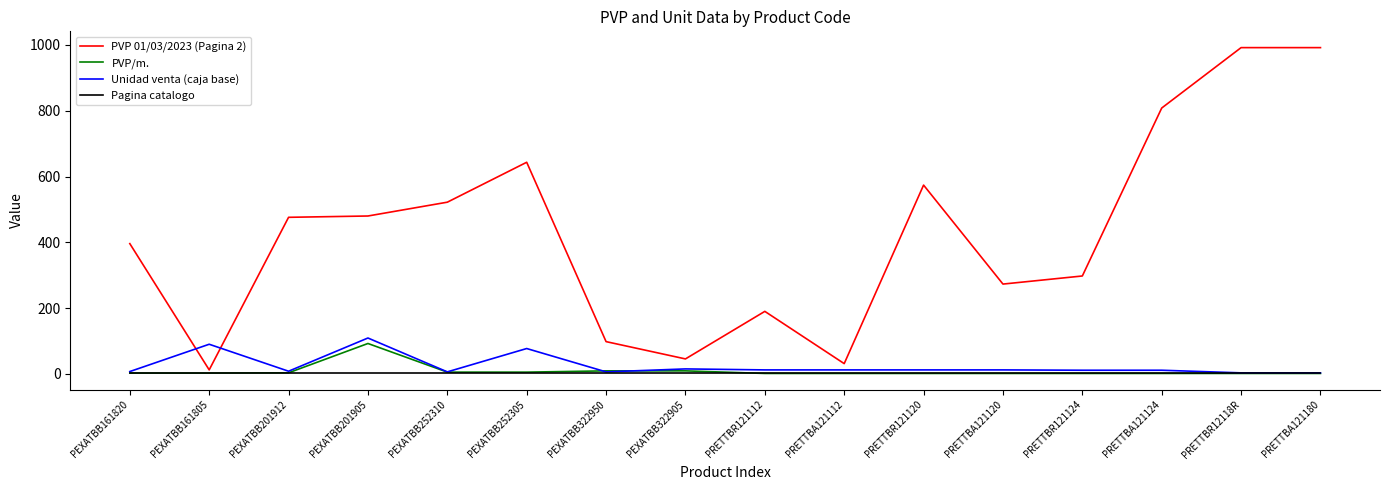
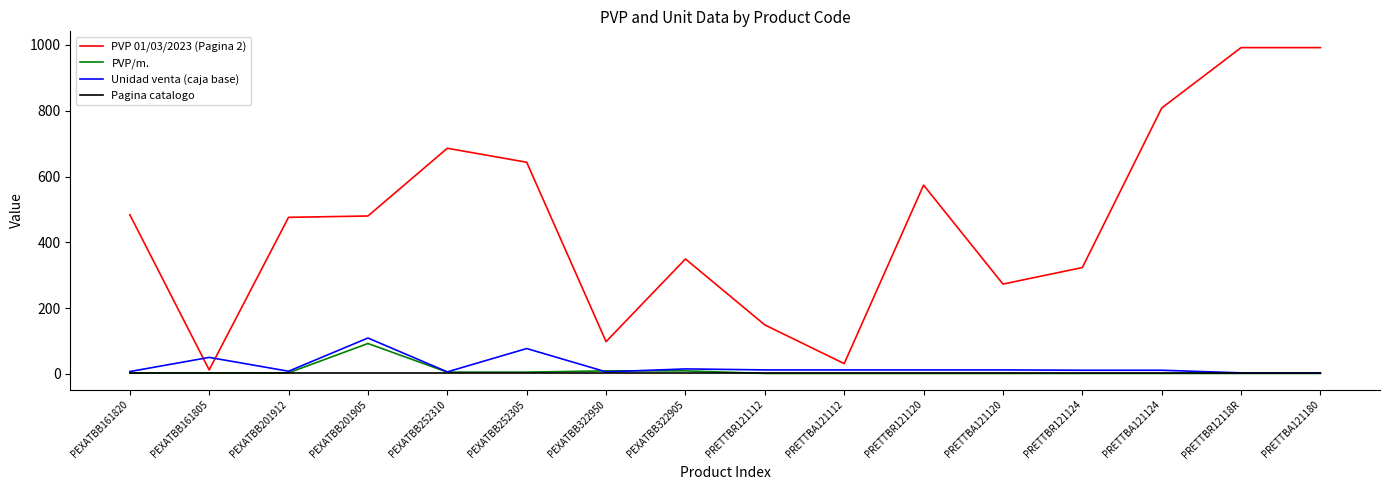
  {
    "PVP 01/03/2023 (Pagina 2)": {
-     "PEXATBB161820": 400,
+     "PEXATBB161820": 480,
      "PEXATBB161805": 10,
      "PEXATBB201912": 480,
      "PEXATBB201905": 480,
-     "PEXATBB252310": 520,
+     "PEXATBB252310": 690,
      "PEXATBB252305": 640,
      "PEXATBB322950": 100,
-     "PEXATBB322905": 50,
-     "PRETTBR121112": 190,
+     "PEXATBB322905": 350,
+     "PRETTBR121112": 150,
      "PRETTBA121112": 30,
      "PRETTBR121120": 570,
      "PRETTBA121120": 270,
-     "PRETTBR121124": 300,
+     "PRETTBR121124": 320,
      "PRETTBA121124": 810,
      "PRETTBR12118R": 990,
      "PRETTBA121180": 990
    },
    "PVP/m.": {
      "PEXATBB201905": 90
    },
    "Unidad venta (caja base)": {
-     "PEXATBB161805": 90,
+     "PEXATBB161805": 50,
      "PEXATBB201905": 110,
      "PEXATBB252305": 80,
      "PRETTBR121112": 10,
      "PRETTBA121112": 10,
      "PRETTBR121120": 10,
      "PRETTBA121120": 10,
      "PRETTBR121124": 10,
      "PRETTBA121124": 10
    },
    "Pagina catalogo": {
      "PEXATBB201905": 0
    }
  }
